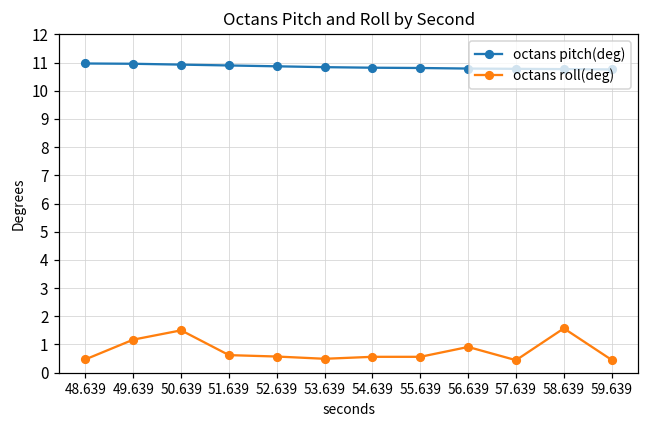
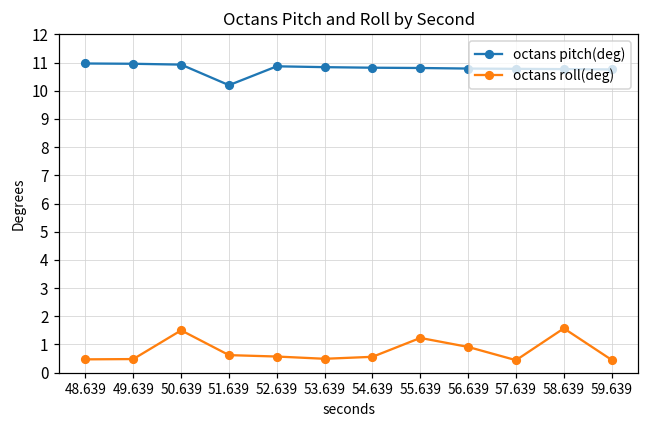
  {
    "octans pitch(deg)": {
      "48.639": 11.0,
      "49.639": 11.0,
      "50.639": 10.9,
-     "51.639": 10.9,
+     "51.639": 10.2,
      "52.639": 10.9,
      "53.639": 10.8,
      "54.639": 10.8,
      "55.639": 10.8,
      "56.639": 10.8
    },
    "octans roll(deg)": {
      "48.639": 0.5,
-     "49.639": 1.2,
+     "49.639": 0.5,
      "50.639": 1.5,
      "51.639": 0.6,
      "52.639": 0.6,
      "53.639": 0.5,
      "54.639": 0.6,
-     "55.639": 0.6,
+     "55.639": 1.2,
      "56.639": 0.9,
      "57.639": 0.4,
      "58.639": 1.6,
      "59.639": 0.5
    }
  }
